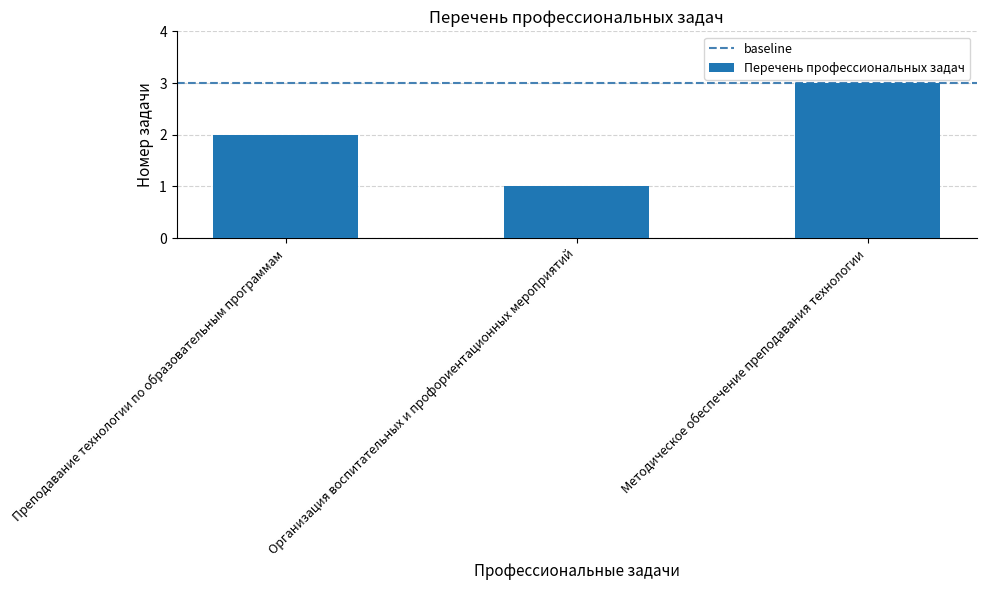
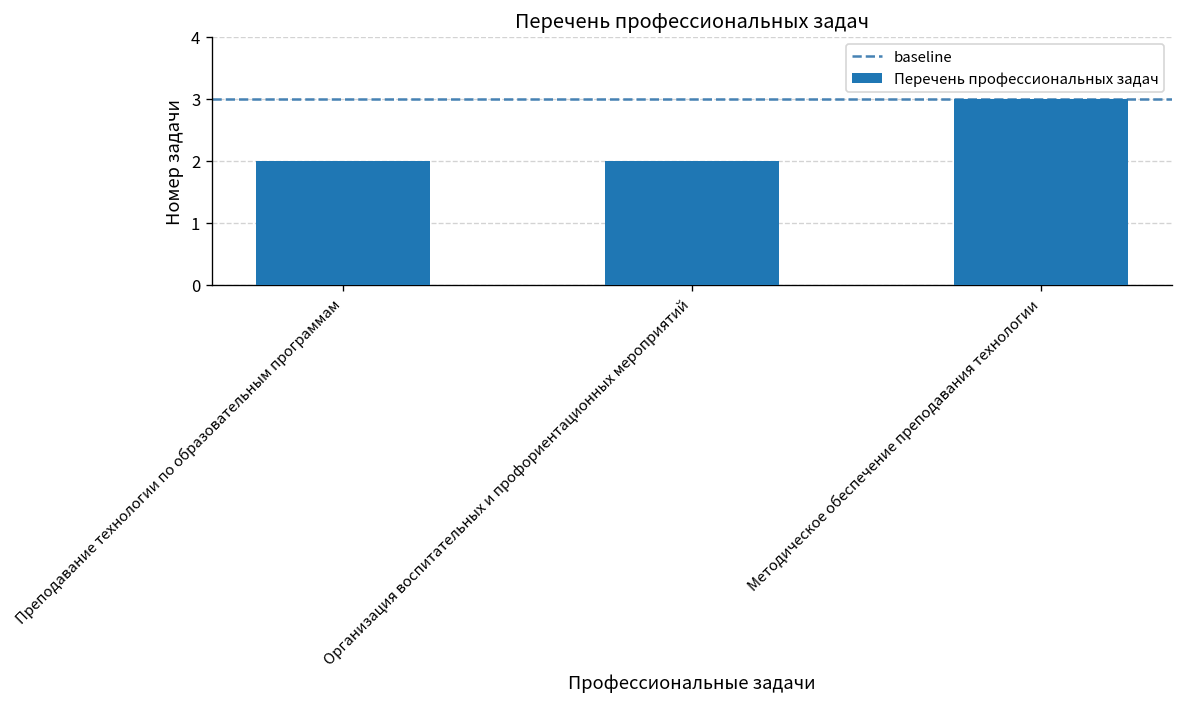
  {
    "Преподавание технологии по образовательным программам": 2,
-   "Организация воспитательных и профориентационных мероприятий": 1,
+   "Организация воспитательных и профориентационных мероприятий": 2,
    "Методическое обеспечение преподавания технологии": 3
  }
